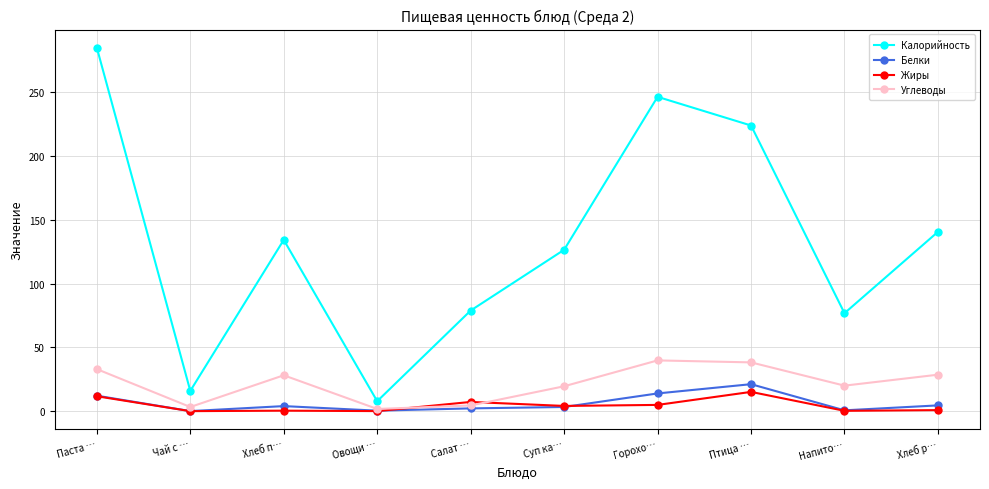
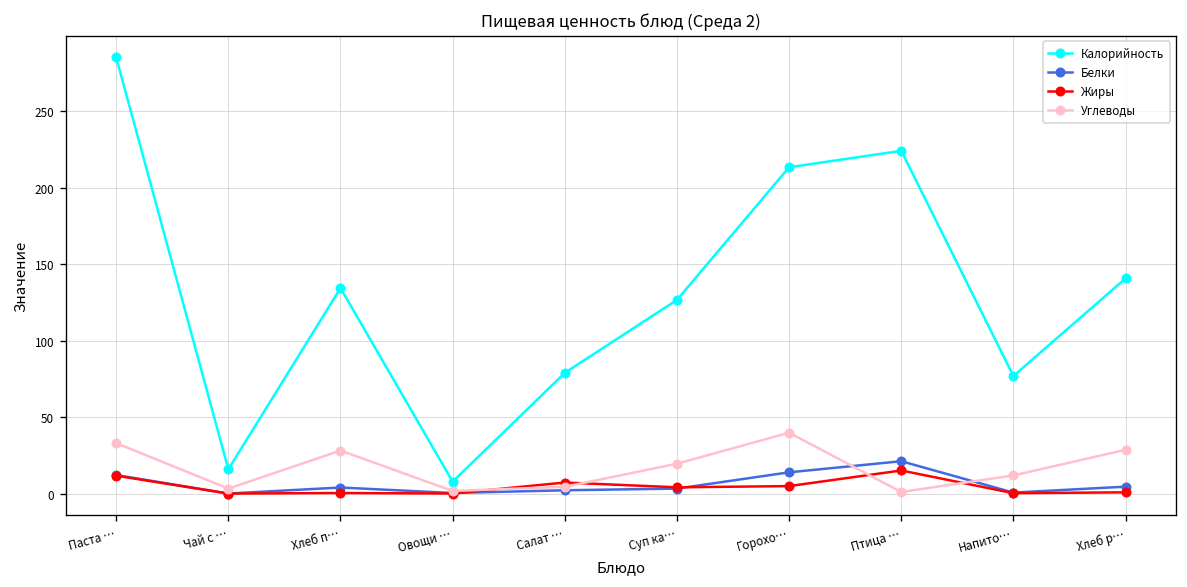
  {
    "Калорийность": {
      "Паста …": 285,
      "Чай с …": 16,
      "Хлеб п…": 134,
      "Овощи …": 8,
      "Салат …": 79,
      "Суп ка…": 127,
-     "Горохо…": 247,
+     "Горохо…": 213,
      "Птица …": 224,
      "Напито…": 77,
      "Хлеб р…": 141
    },
    "Белки": {
      "Хлеб п…": 4,
      "Салат …": 2,
      "Горохо…": 14,
      "Птица …": 21,
      "Хлеб р…": 5
    },
    "Жиры": {
      "Хлеб п…": 0,
      "Салат …": 7,
      "Горохо…": 5,
      "Птица …": 15,
      "Хлеб р…": 1
    },
    "Углеводы": {
      "Паста …": 33,
      "Чай с …": 3,
      "Хлеб п…": 28,
      "Салат …": 4,
      "Суп ка…": 20,
      "Горохо…": 40,
-     "Птица …": 38,
-     "Напито…": 20,
+     "Птица …": 1,
+     "Напито…": 12,
      "Хлеб р…": 29
    }
  }
